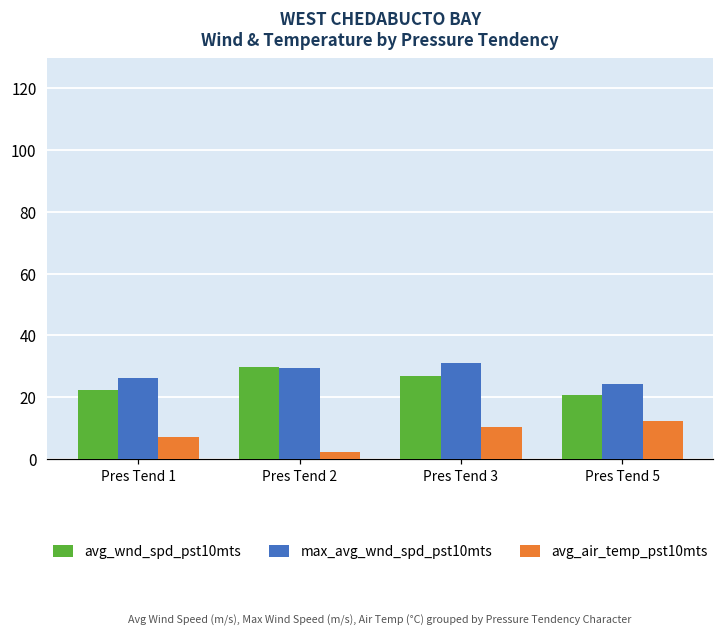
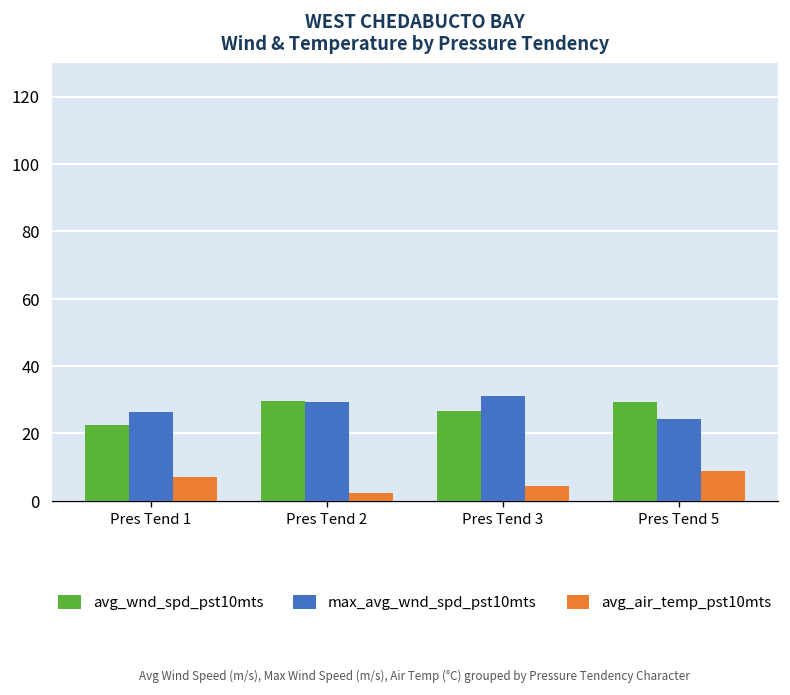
  {
    "avg_wnd_spd_pst10mts": {
      "Pres Tend 1": 23,
      "Pres Tend 2": 30,
      "Pres Tend 3": 27,
-     "Pres Tend 5": 21
+     "Pres Tend 5": 29
    },
    "max_avg_wnd_spd_pst10mts": {
      "Pres Tend 1": 26,
      "Pres Tend 2": 29,
      "Pres Tend 3": 31,
      "Pres Tend 5": 24
    },
    "avg_air_temp_pst10mts": {
      "Pres Tend 1": 7,
      "Pres Tend 2": 2,
-     "Pres Tend 3": 11,
-     "Pres Tend 5": 12
+     "Pres Tend 3": 4,
+     "Pres Tend 5": 9
    }
  }
